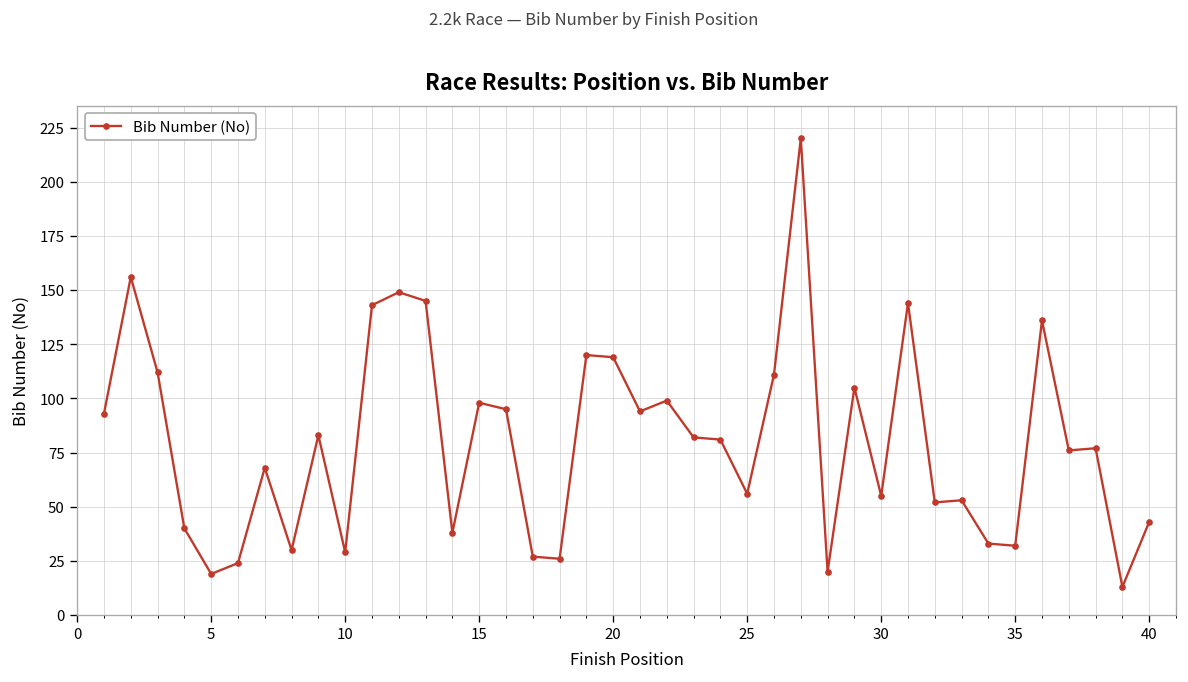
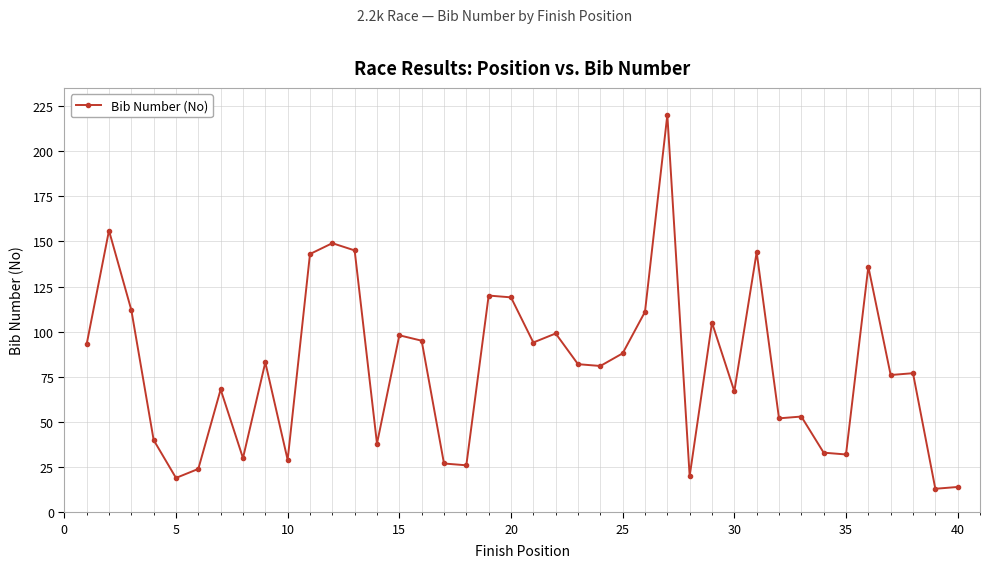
  {
    "5": 19,
    "10": 29,
    "15": 98,
    "20": 119,
-   "25": 56,
-   "30": 55,
+   "25": 88,
+   "30": 67,
    "35": 32,
-   "40": 43
+   "40": 14
  }
